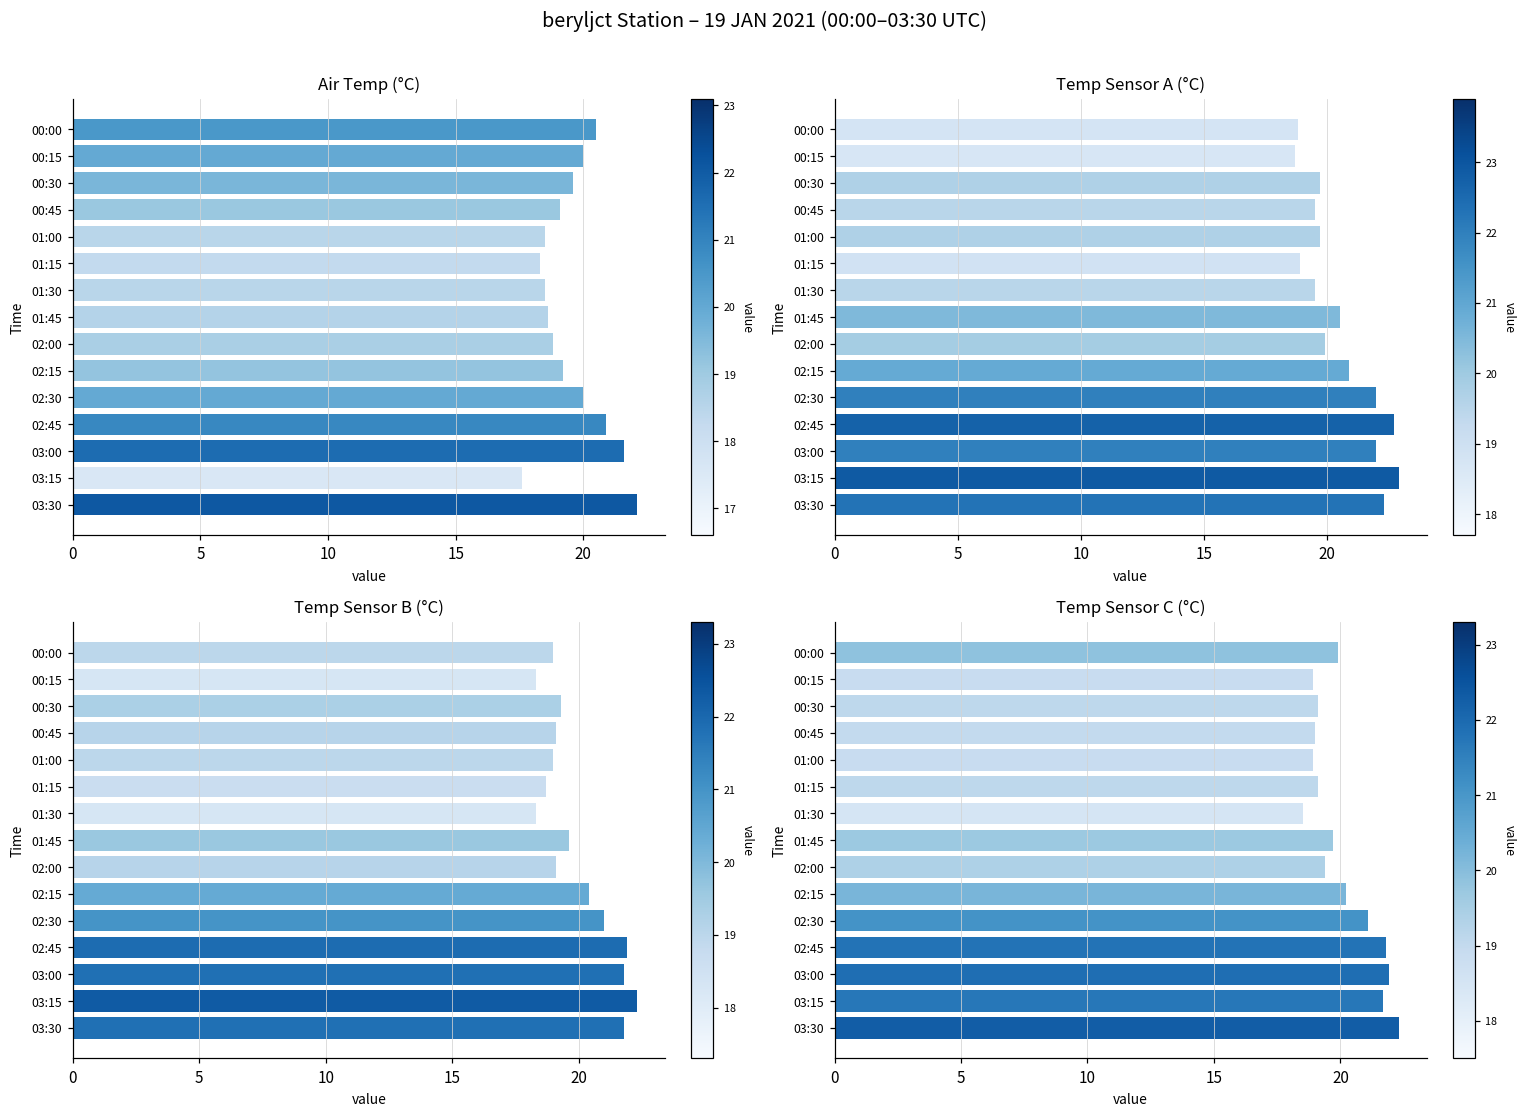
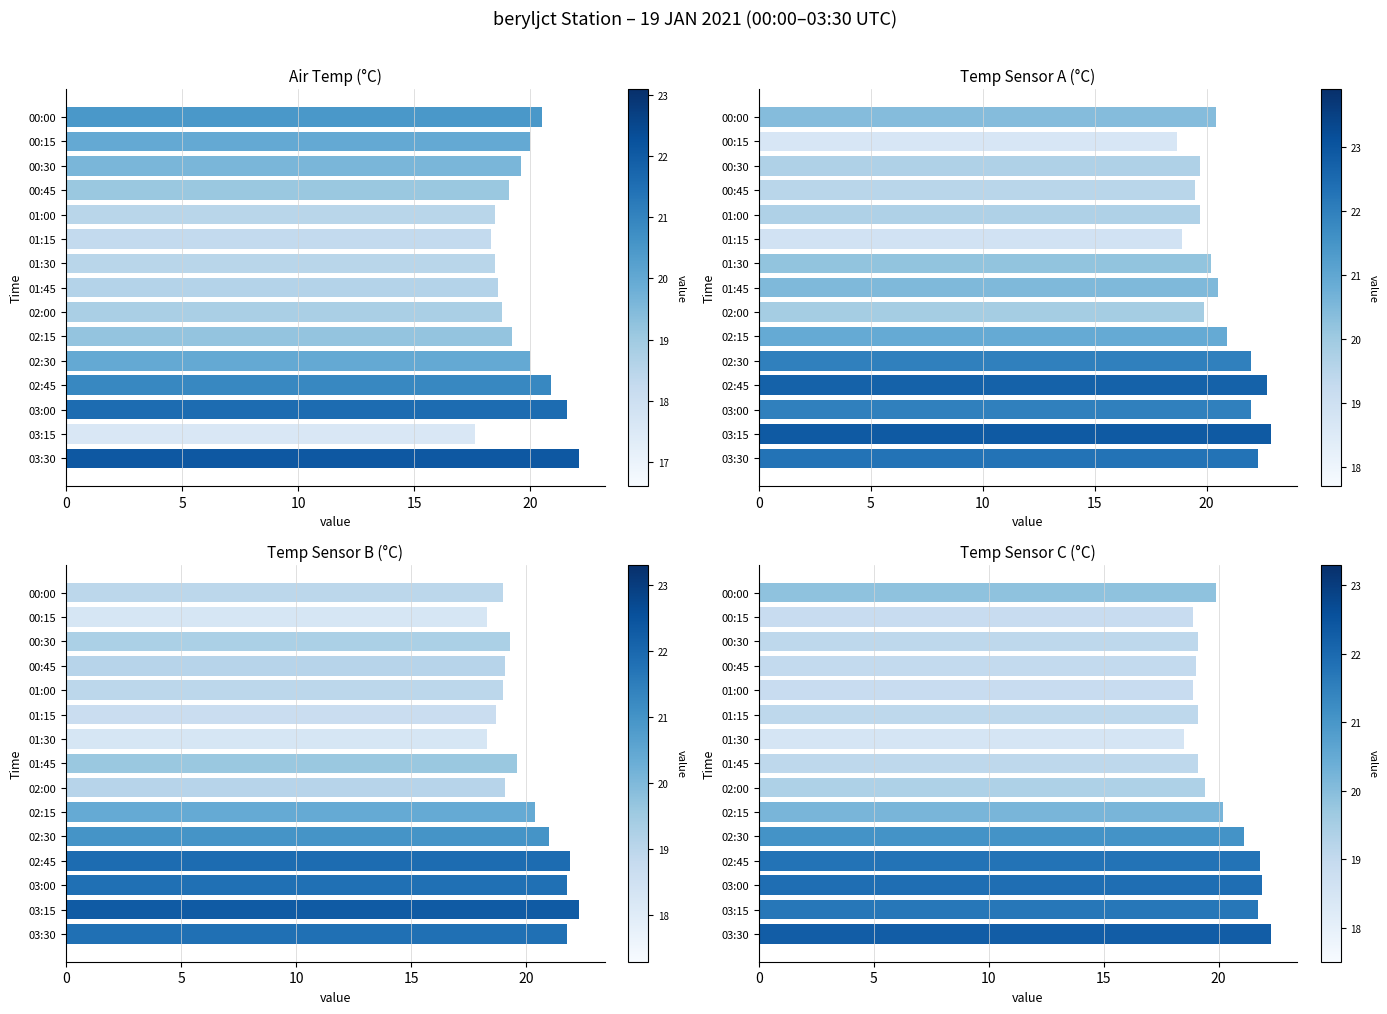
  {
    "Air Temp (°C)": {
      "00:00": 20.5,
      "00:15": 20.0,
      "00:30": 19.6,
      "00:45": 19.1,
      "01:00": 18.5,
      "01:15": 18.3,
      "01:30": 18.5,
      "01:45": 18.6,
      "02:00": 18.8,
      "02:15": 19.2,
      "02:30": 20.0,
      "02:45": 20.9,
      "03:00": 21.6,
      "03:15": 17.6,
      "03:30": 22.1
    },
    "Temp Sensor A (°C)": {
-     "00:00": 18.8,
+     "00:00": 20.4,
      "00:15": 18.7,
      "00:30": 19.7,
      "00:45": 19.5,
      "01:00": 19.7,
      "01:15": 18.9,
-     "01:30": 19.5,
+     "01:30": 20.2,
      "01:45": 20.5,
      "02:00": 19.9,
      "02:15": 20.9,
      "02:30": 22.0,
      "02:45": 22.7,
      "03:00": 22.0,
      "03:15": 22.9,
      "03:30": 22.3
    },
    "Temp Sensor B (°C)": {
      "00:00": 19.0,
      "00:15": 18.3,
      "00:30": 19.3,
      "00:45": 19.1,
      "01:00": 19.0,
      "01:15": 18.7,
      "01:30": 18.3,
      "01:45": 19.6,
      "02:00": 19.1,
      "02:15": 20.4,
      "02:30": 21.0,
      "02:45": 21.9,
      "03:00": 21.8,
      "03:15": 22.3,
      "03:30": 21.8
    },
    "Temp Sensor C (°C)": {
      "00:00": 19.9,
      "00:15": 18.9,
      "00:30": 19.1,
      "00:45": 19.0,
      "01:00": 18.9,
      "01:15": 19.1,
      "01:30": 18.5,
-     "01:45": 19.7,
+     "01:45": 19.1,
      "02:00": 19.4,
      "02:15": 20.2,
      "02:30": 21.1,
      "02:45": 21.8,
      "03:00": 21.9,
      "03:15": 21.7,
      "03:30": 22.3
    }
  }
